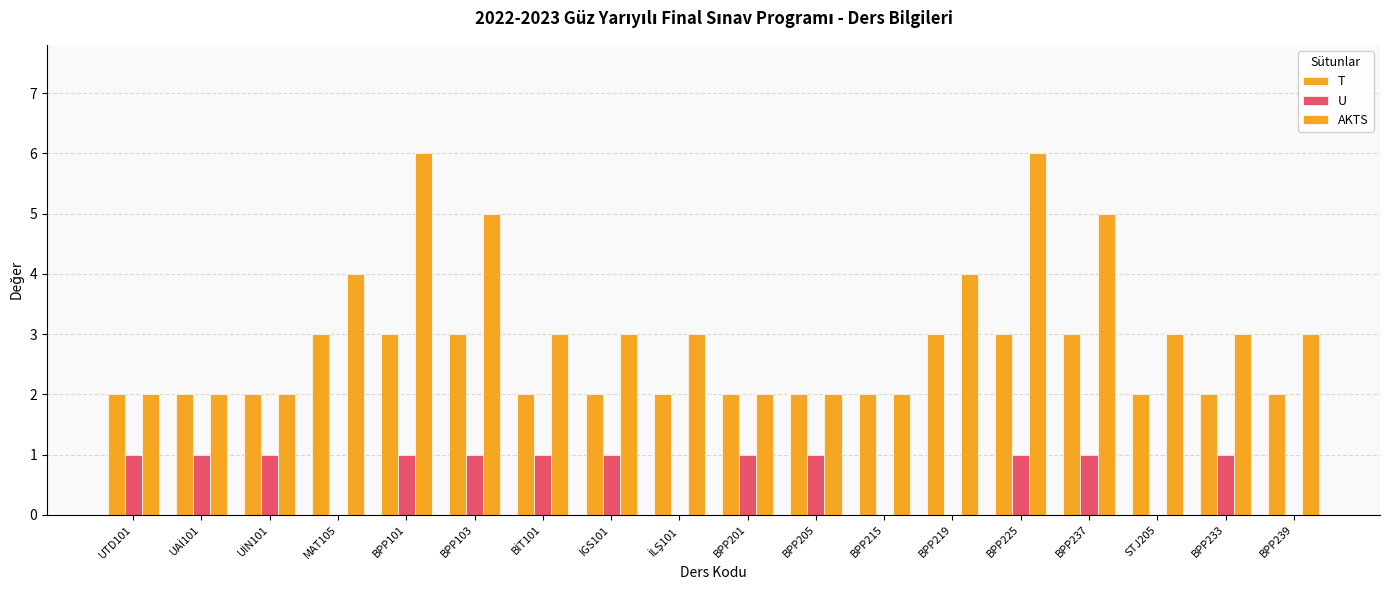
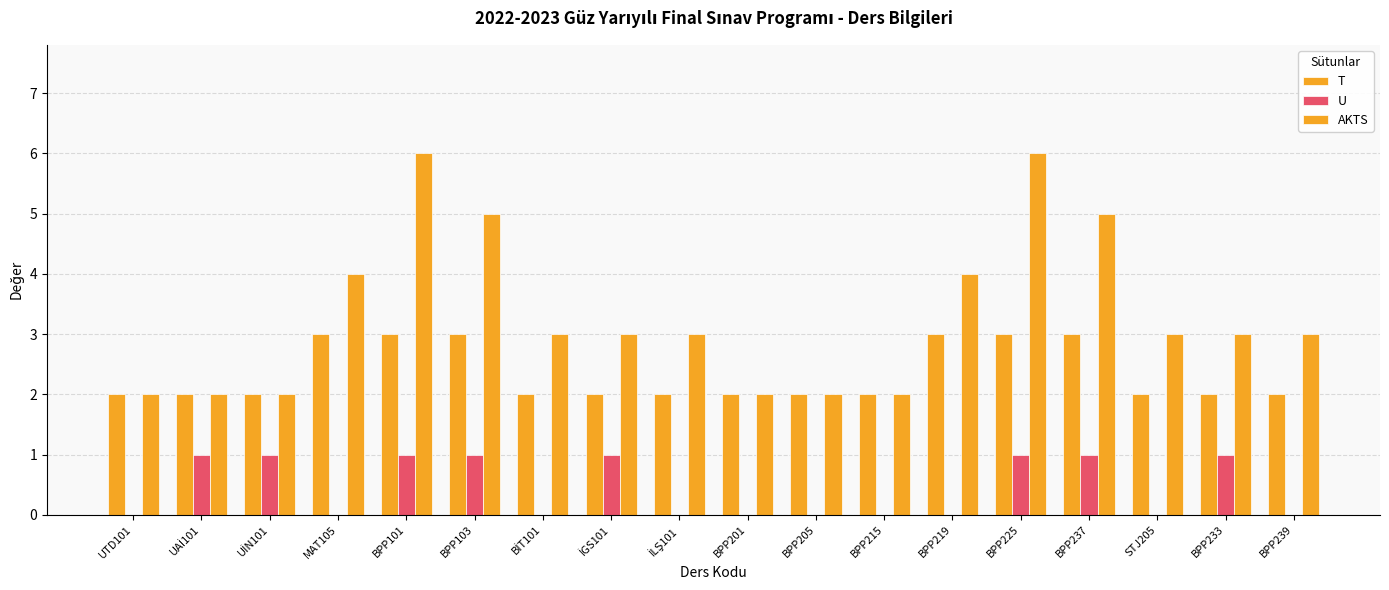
  {
    "U": {
-     "UTD101": 1,
+     "UTD101": 0,
      "UAİ101": 1,
      "UİN101": 1,
      "MAT105": 0,
      "BPP101": 1,
      "BPP103": 1,
-     "BİT101": 1,
+     "BİT101": 0,
      "İGS101": 1,
      "İLŞ101": 0,
-     "BPP201": 1,
-     "BPP205": 1,
+     "BPP201": 0,
+     "BPP205": 0,
      "BPP215": 0,
      "BPP219": 0,
      "BPP225": 1,
      "BPP237": 1,
      "STJ205": 0,
      "BPP233": 1,
      "BPP239": 0
    }
  }
